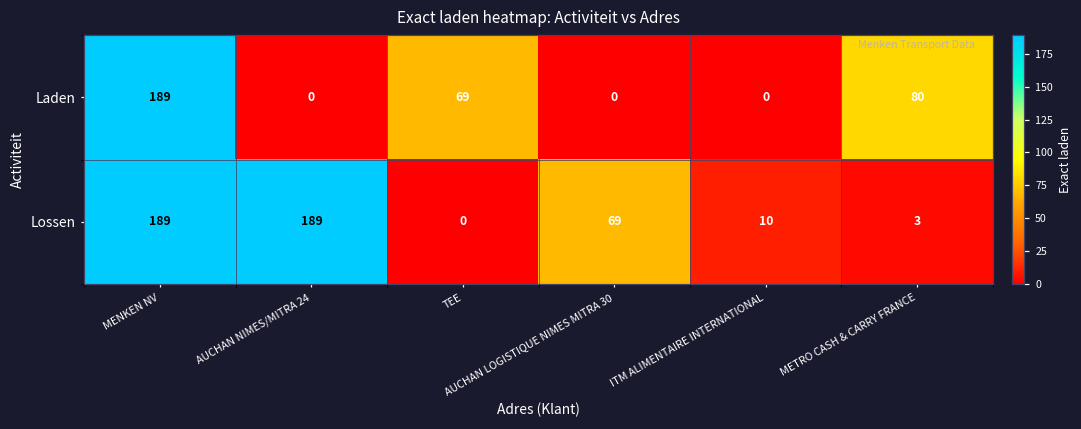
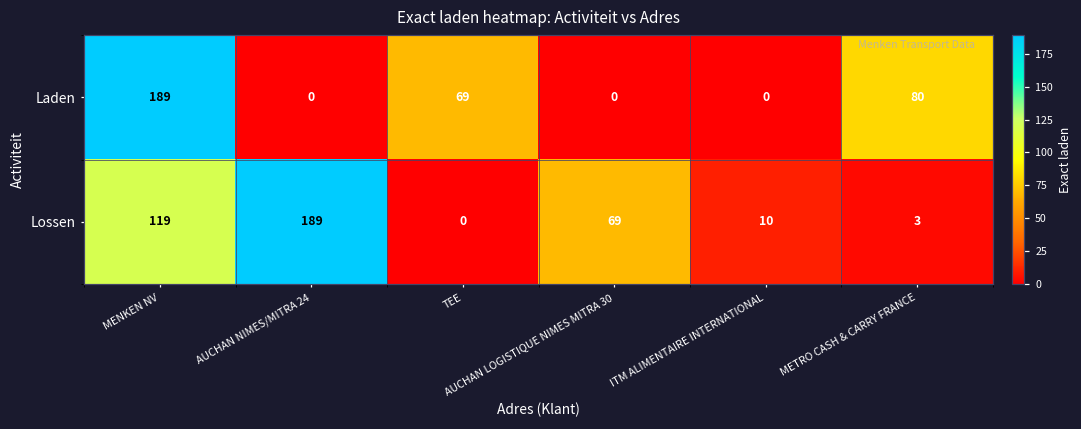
  {
    "Laden": {
      "MENKEN NV": 189,
      "AUCHAN NIMES/MITRA 24": 0,
      "TEE": 69,
      "AUCHAN LOGISTIQUE NIMES MITRA 30": 0,
      "ITM ALIMENTAIRE INTERNATIONAL": 0
    },
    "Lossen": {
-     "MENKEN NV": 189,
+     "MENKEN NV": 119,
      "AUCHAN NIMES/MITRA 24": 189,
      "TEE": 0,
      "AUCHAN LOGISTIQUE NIMES MITRA 30": 69,
      "ITM ALIMENTAIRE INTERNATIONAL": 10,
      "METRO CASH & CARRY FRANCE": 3
    }
  }
